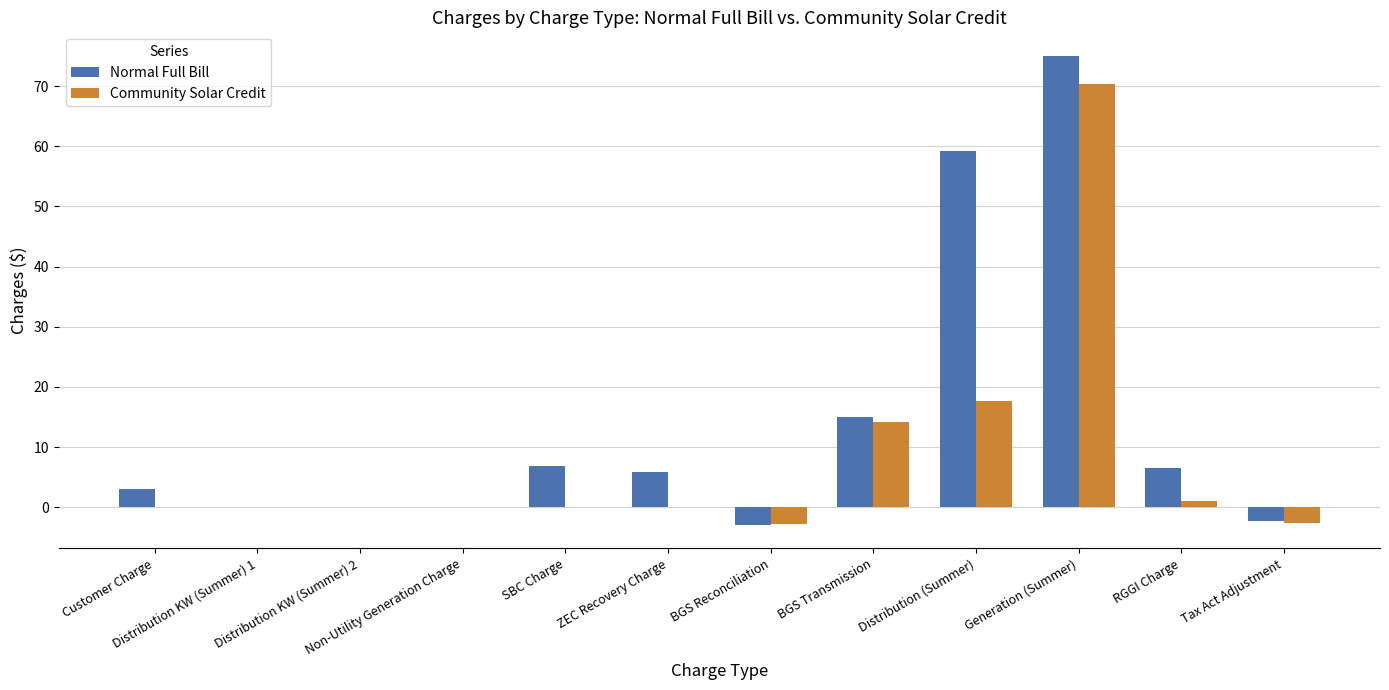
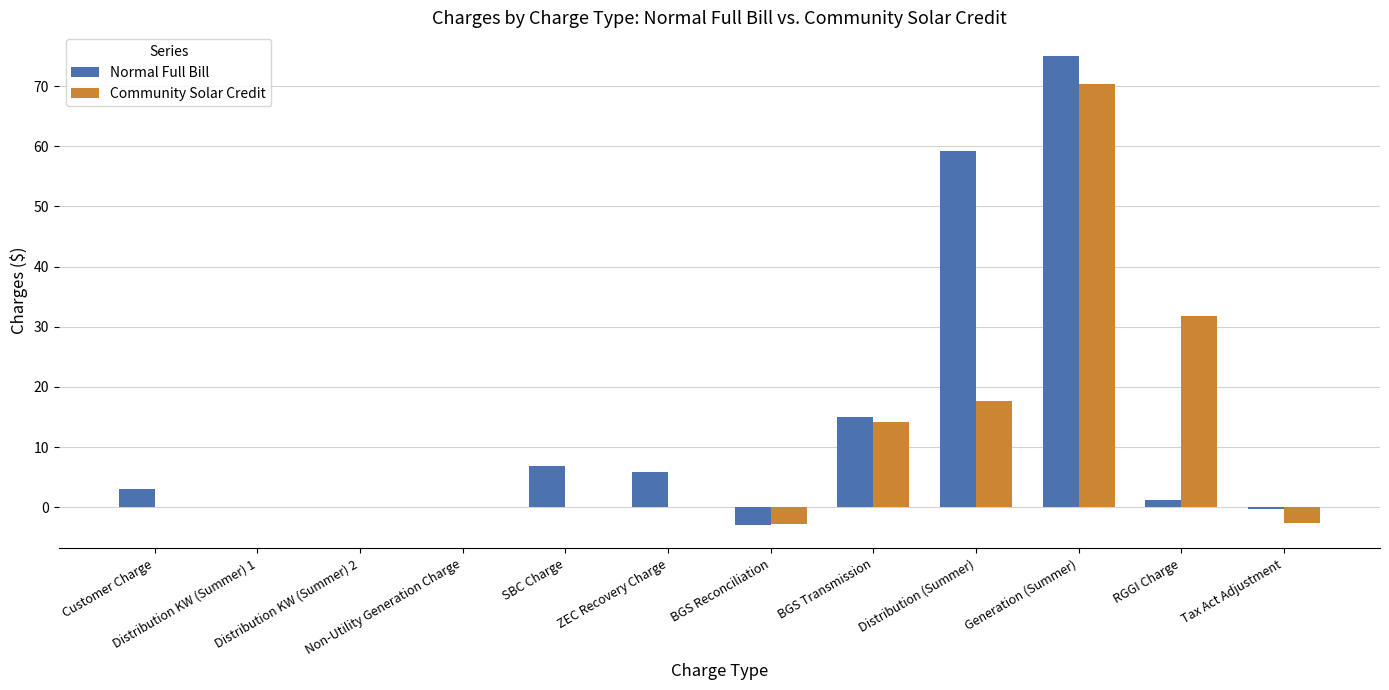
  {
    "Normal Full Bill": {
      "Customer Charge": 3,
      "Distribution KW (Summer) 1": 0,
      "Distribution KW (Summer) 2": 0,
      "SBC Charge": 7,
      "ZEC Recovery Charge": 6,
      "BGS Reconciliation": -3,
      "BGS Transmission": 15,
      "Distribution (Summer)": 59,
      "Generation (Summer)": 75,
-     "RGGI Charge": 7,
-     "Tax Act Adjustment": -2
+     "RGGI Charge": 1,
+     "Tax Act Adjustment": 0
    },
    "Community Solar Credit": {
      "Customer Charge": 0,
      "Distribution KW (Summer) 1": 0,
      "Distribution KW (Summer) 2": 0,
      "Non-Utility Generation Charge": 0,
      "SBC Charge": 0,
      "ZEC Recovery Charge": 0,
      "BGS Reconciliation": -3,
      "BGS Transmission": 14,
      "Distribution (Summer)": 18,
      "Generation (Summer)": 70,
-     "RGGI Charge": 1,
+     "RGGI Charge": 32,
      "Tax Act Adjustment": -3
    }
  }
